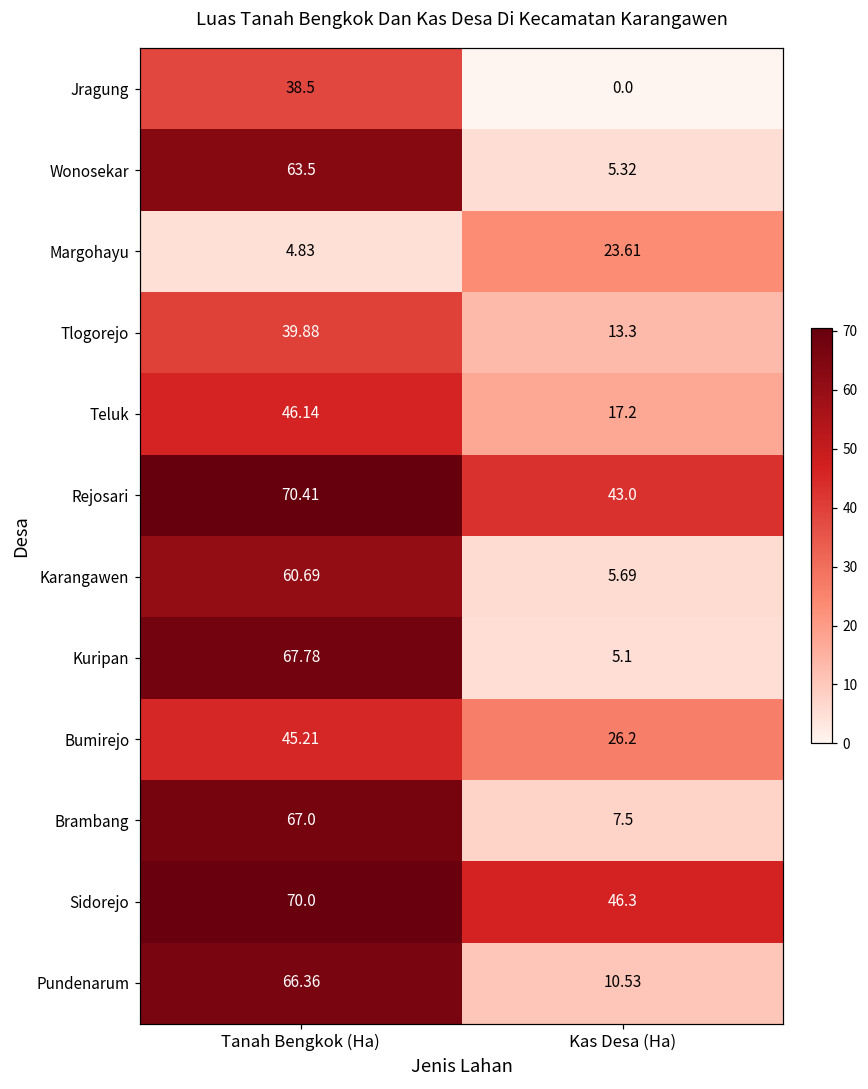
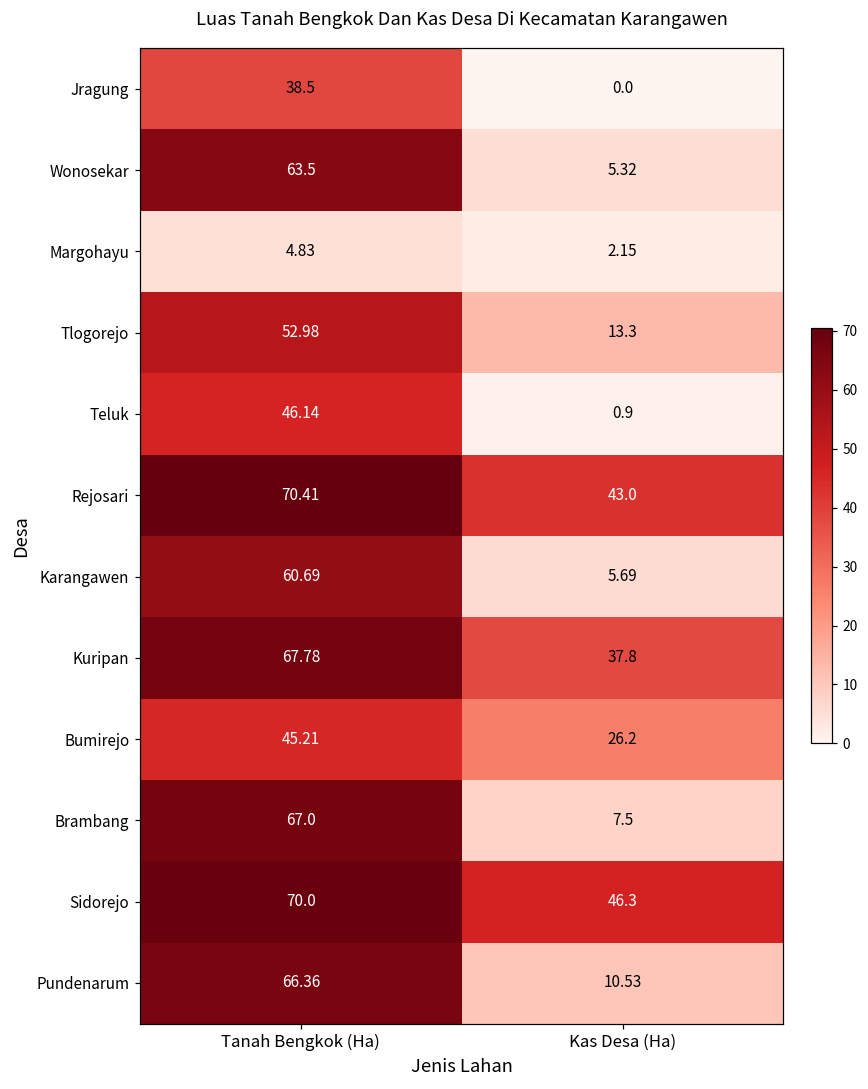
  {
    "Jragung": {
      "Tanah Bengkok (Ha)": 38.5,
      "Kas Desa (Ha)": 0.0
    },
    "Wonosekar": {
      "Tanah Bengkok (Ha)": 63.5,
      "Kas Desa (Ha)": 5.32
    },
    "Margohayu": {
      "Tanah Bengkok (Ha)": 4.83,
-     "Kas Desa (Ha)": 23.61
+     "Kas Desa (Ha)": 2.15
    },
    "Tlogorejo": {
-     "Tanah Bengkok (Ha)": 39.88,
+     "Tanah Bengkok (Ha)": 52.98,
      "Kas Desa (Ha)": 13.3
    },
    "Teluk": {
      "Tanah Bengkok (Ha)": 46.14,
-     "Kas Desa (Ha)": 17.2
+     "Kas Desa (Ha)": 0.9
    },
    "Rejosari": {
      "Tanah Bengkok (Ha)": 70.41,
      "Kas Desa (Ha)": 43.0
    },
    "Karangawen": {
      "Tanah Bengkok (Ha)": 60.69,
      "Kas Desa (Ha)": 5.69
    },
    "Kuripan": {
      "Tanah Bengkok (Ha)": 67.78,
-     "Kas Desa (Ha)": 5.1
+     "Kas Desa (Ha)": 37.8
    },
    "Bumirejo": {
      "Tanah Bengkok (Ha)": 45.21,
      "Kas Desa (Ha)": 26.2
    },
    "Brambang": {
      "Tanah Bengkok (Ha)": 67.0,
      "Kas Desa (Ha)": 7.5
    },
    "Sidorejo": {
      "Tanah Bengkok (Ha)": 70.0,
      "Kas Desa (Ha)": 46.3
    },
    "Pundenarum": {
      "Tanah Bengkok (Ha)": 66.36,
      "Kas Desa (Ha)": 10.53
    }
  }
